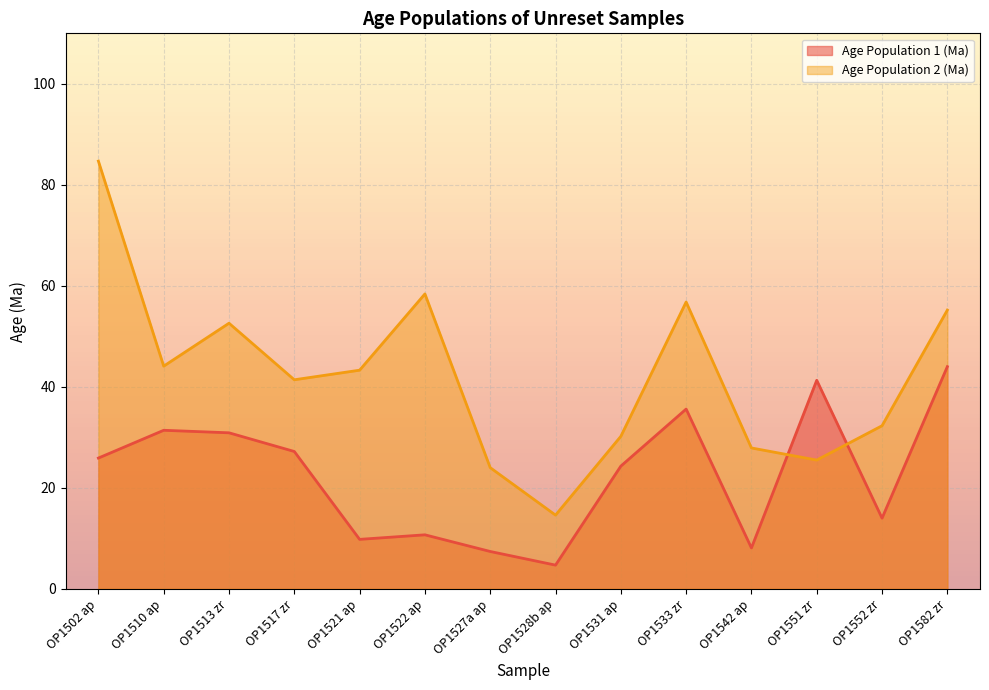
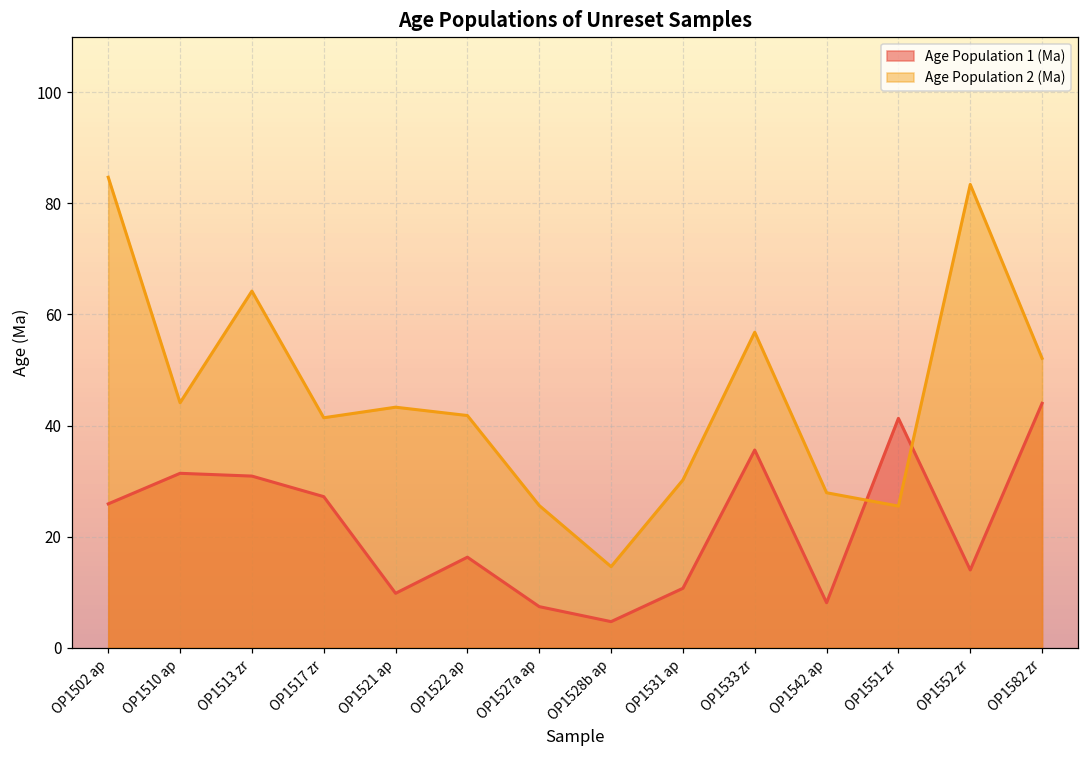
  {
    "Age Population 1 (Ma)": {
      "OP1502 ap": 26,
      "OP1510 ap": 31,
      "OP1513 zr": 31,
      "OP1517 zr": 27,
      "OP1521 ap": 10,
-     "OP1522 ap": 11,
+     "OP1522 ap": 16,
      "OP1527a ap": 7,
      "OP1528b ap": 5,
-     "OP1531 ap": 24,
+     "OP1531 ap": 11,
      "OP1533 zr": 36,
      "OP1542 ap": 8,
      "OP1551 zr": 41,
      "OP1552 zr": 14,
      "OP1582 zr": 44
    },
    "Age Population 2 (Ma)": {
      "OP1502 ap": 85,
      "OP1510 ap": 44,
-     "OP1513 zr": 53,
+     "OP1513 zr": 64,
      "OP1517 zr": 41,
      "OP1521 ap": 43,
-     "OP1522 ap": 58,
-     "OP1527a ap": 24,
+     "OP1522 ap": 42,
+     "OP1527a ap": 26,
      "OP1528b ap": 15,
      "OP1531 ap": 30,
      "OP1533 zr": 57,
      "OP1542 ap": 28,
      "OP1551 zr": 26,
-     "OP1552 zr": 32,
-     "OP1582 zr": 55
+     "OP1552 zr": 83,
+     "OP1582 zr": 52
    }
  }
